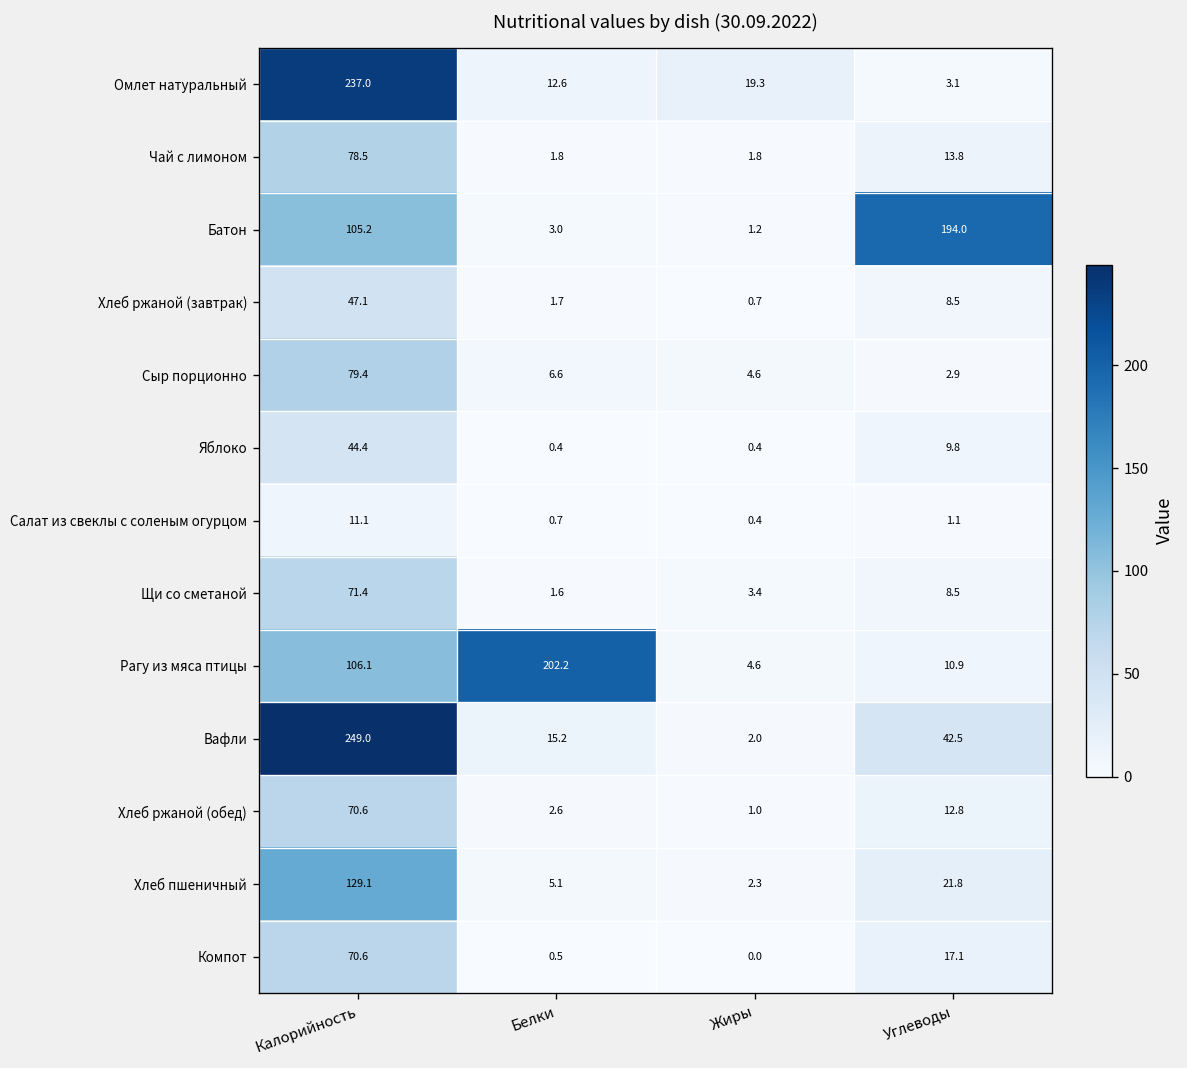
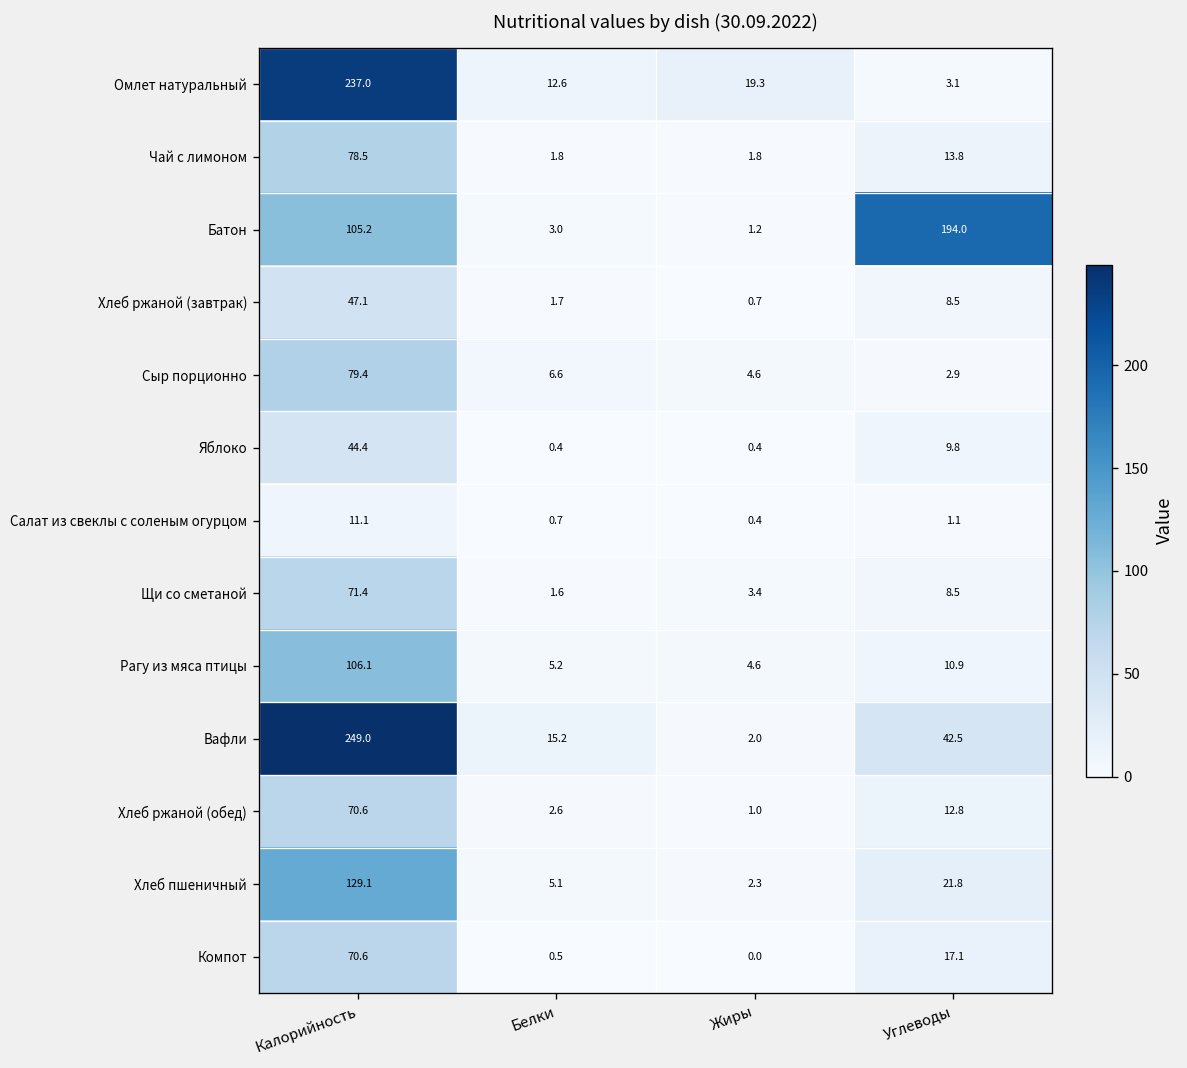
  {
    "Омлет натуральный": {
      "Калорийность": 237.0,
      "Белки": 12.6,
      "Жиры": 19.3,
      "Углеводы": 3.1
    },
    "Чай с лимоном": {
      "Калорийность": 78.5,
      "Белки": 1.8,
      "Жиры": 1.8,
      "Углеводы": 13.8
    },
    "Батон": {
      "Калорийность": 105.2,
      "Белки": 3.0,
      "Жиры": 1.2,
      "Углеводы": 194.0
    },
    "Хлеб ржаной (завтрак)": {
      "Калорийность": 47.1,
      "Белки": 1.7,
      "Жиры": 0.7,
      "Углеводы": 8.5
    },
    "Сыр порционно": {
      "Калорийность": 79.4,
      "Белки": 6.6,
      "Жиры": 4.6,
      "Углеводы": 2.9
    },
    "Яблоко": {
      "Калорийность": 44.4,
      "Белки": 0.4,
      "Жиры": 0.4,
      "Углеводы": 9.8
    },
    "Салат из свеклы с соленым огурцом": {
      "Калорийность": 11.1,
      "Белки": 0.7,
      "Жиры": 0.4,
      "Углеводы": 1.1
    },
    "Щи со сметаной": {
      "Калорийность": 71.4,
      "Белки": 1.6,
      "Жиры": 3.4,
      "Углеводы": 8.5
    },
    "Рагу из мяса птицы": {
      "Калорийность": 106.1,
-     "Белки": 202.2,
+     "Белки": 5.2,
      "Жиры": 4.6,
      "Углеводы": 10.9
    },
    "Вафли": {
      "Калорийность": 249.0,
      "Белки": 15.2,
      "Жиры": 2.0,
      "Углеводы": 42.5
    },
    "Хлеб ржаной (обед)": {
      "Калорийность": 70.6,
      "Белки": 2.6,
      "Жиры": 1.0,
      "Углеводы": 12.8
    },
    "Хлеб пшеничный": {
      "Калорийность": 129.1,
      "Белки": 5.1,
      "Жиры": 2.3,
      "Углеводы": 21.8
    },
    "Компот": {
      "Калорийность": 70.6,
      "Белки": 0.5,
      "Жиры": 0.0,
      "Углеводы": 17.1
    }
  }
